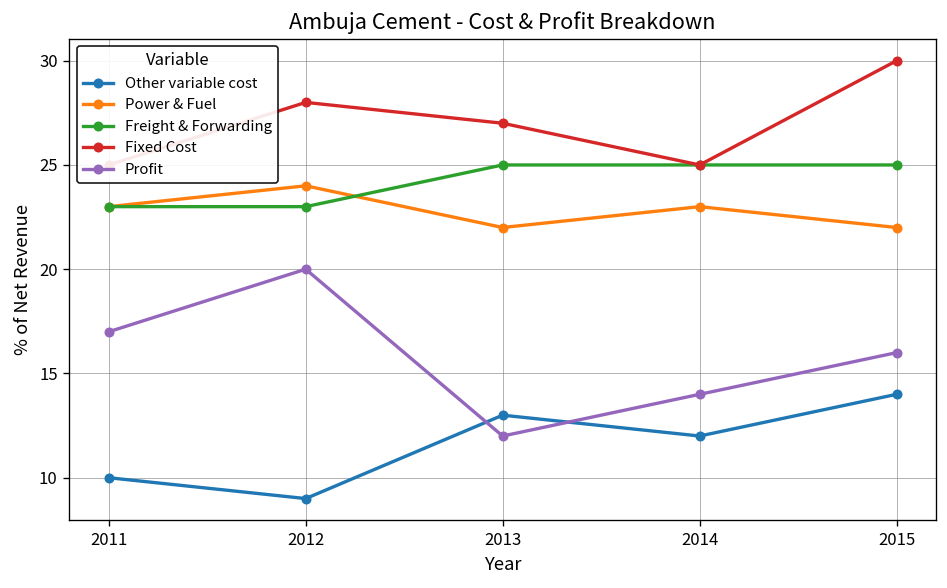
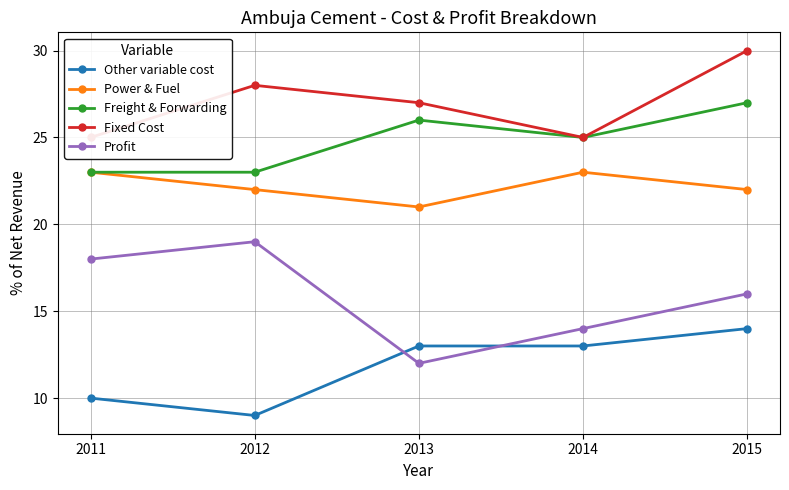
  {
    "Other variable cost": {
      "2011": 10,
      "2012": 9,
      "2013": 13,
-     "2014": 12,
+     "2014": 13,
      "2015": 14
    },
    "Power & Fuel": {
-     "2012": 24,
-     "2013": 22,
+     "2012": 22,
+     "2013": 21,
      "2014": 23,
      "2015": 22
    },
    "Freight & Forwarding": {
      "2012": 23,
-     "2013": 25,
-     "2015": 25
+     "2013": 26,
+     "2015": 27
    },
    "Fixed Cost": {
      "2012": 28,
      "2013": 27,
      "2015": 30
    },
    "Profit": {
-     "2011": 17,
-     "2012": 20,
+     "2011": 18,
+     "2012": 19,
      "2013": 12,
      "2014": 14,
      "2015": 16
    }
  }
